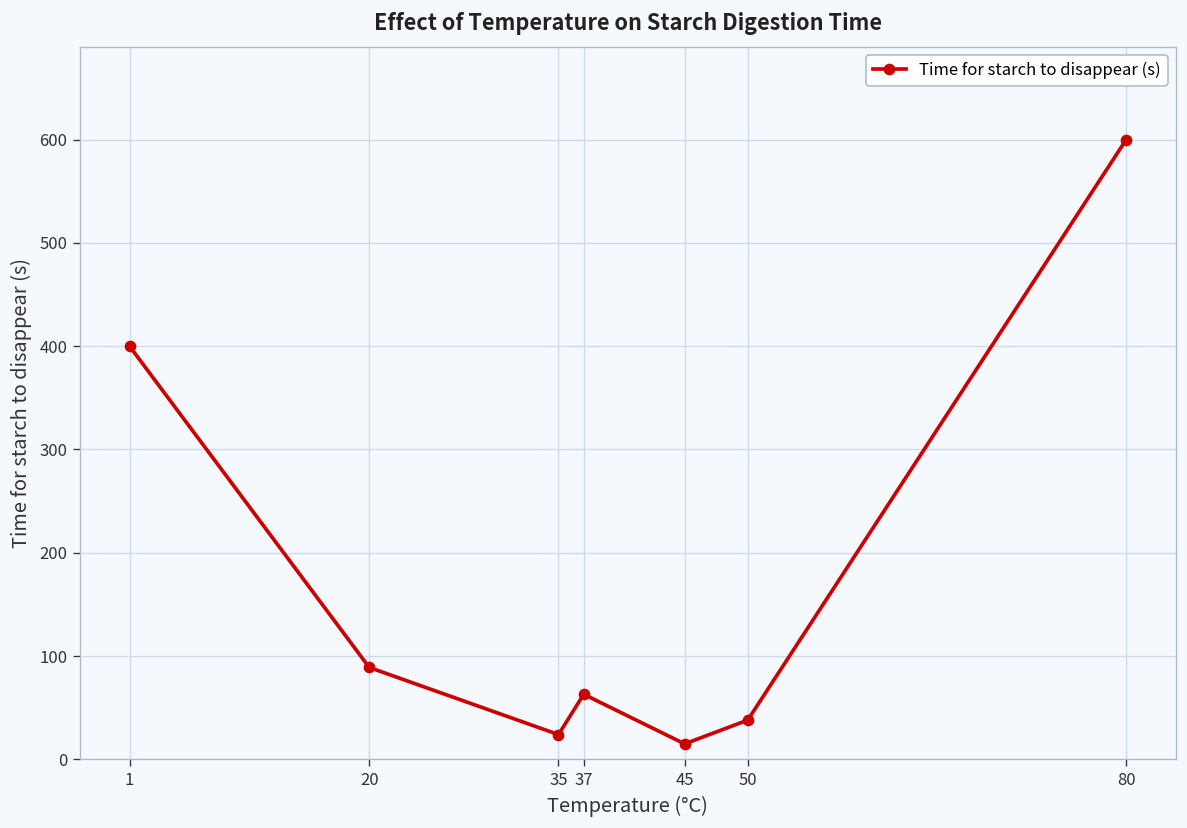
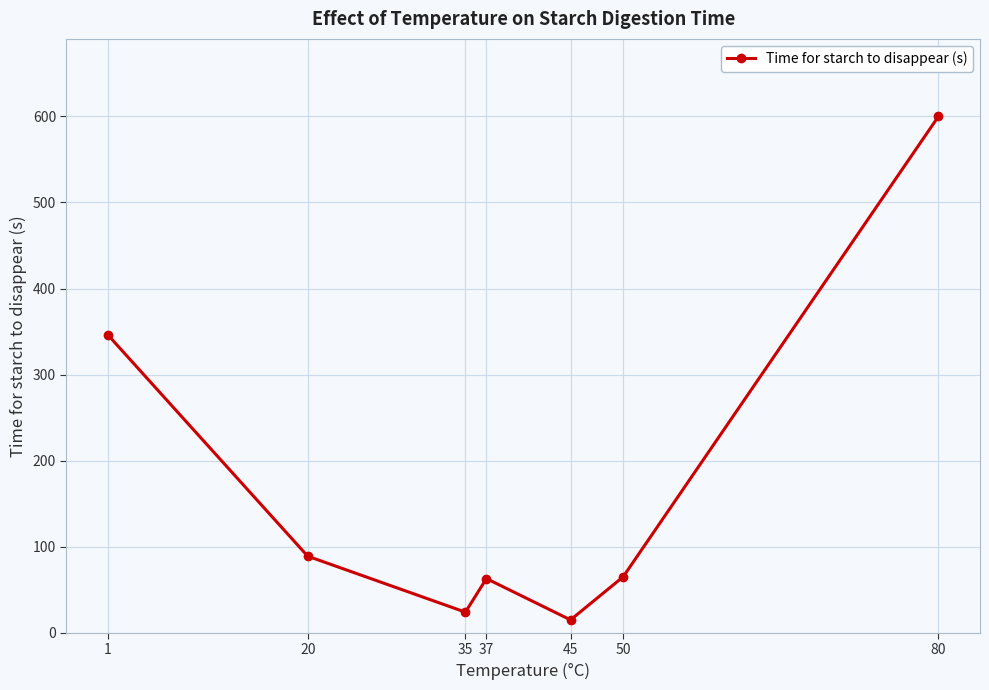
  {
-   "1": 400,
+   "1": 350,
    "20": 90,
    "35": 20,
    "37": 60,
    "45": 20,
-   "50": 40,
+   "50": 70,
    "80": 600
  }
